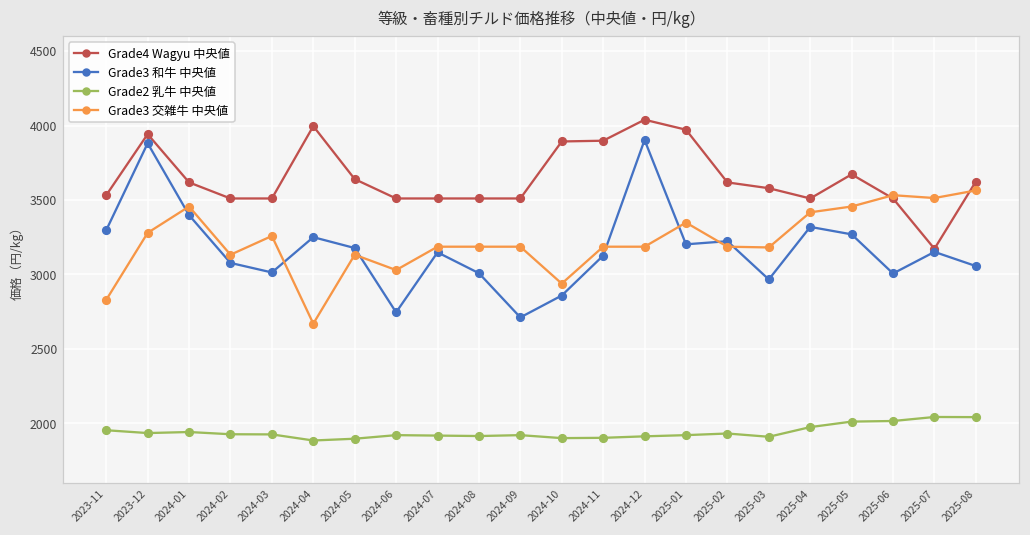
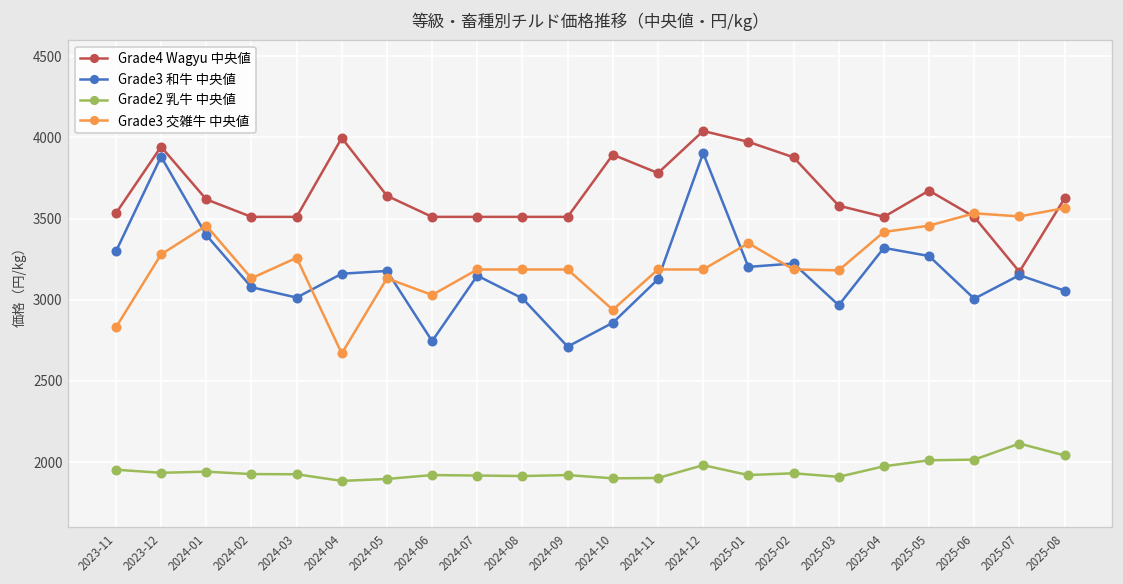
  {
    "Grade4 Wagyu 中央値": {
      "2023-11": 3530,
      "2023-12": 3940,
      "2024-01": 3620,
      "2024-02": 3510,
      "2024-03": 3510,
      "2024-04": 4000,
      "2024-05": 3640,
      "2024-06": 3510,
      "2024-07": 3510,
      "2024-08": 3510,
      "2024-09": 3510,
      "2024-10": 3890,
-     "2024-11": 3900,
+     "2024-11": 3780,
      "2024-12": 4040,
      "2025-01": 3970,
-     "2025-02": 3620,
+     "2025-02": 3880,
      "2025-03": 3580,
      "2025-04": 3510,
      "2025-05": 3670,
      "2025-06": 3510,
      "2025-07": 3170,
      "2025-08": 3620
    },
    "Grade3 和牛 中央値": {
      "2023-11": 3300,
      "2023-12": 3880,
      "2024-01": 3400,
      "2024-02": 3080,
      "2024-03": 3010,
-     "2024-04": 3250,
+     "2024-04": 3160,
      "2024-05": 3180,
      "2024-06": 2750,
      "2024-07": 3150,
      "2024-08": 3010,
      "2024-09": 2710,
      "2024-10": 2860,
      "2024-11": 3130,
      "2024-12": 3900,
      "2025-01": 3200,
      "2025-02": 3220,
      "2025-03": 2970,
      "2025-04": 3320,
      "2025-05": 3270,
      "2025-06": 3010,
      "2025-07": 3150,
      "2025-08": 3060
    },
    "Grade2 乳牛 中央値": {
      "2023-11": 1950,
      "2023-12": 1930,
      "2024-01": 1940,
      "2024-02": 1930,
      "2024-03": 1930,
      "2024-04": 1880,
      "2024-05": 1900,
      "2024-06": 1920,
      "2024-07": 1920,
      "2024-08": 1910,
      "2024-09": 1920,
      "2024-10": 1900,
      "2024-11": 1900,
-     "2024-12": 1910,
+     "2024-12": 1980,
      "2025-01": 1920,
      "2025-02": 1930,
      "2025-03": 1910,
      "2025-04": 1970,
      "2025-05": 2010,
      "2025-06": 2020,
-     "2025-07": 2040,
+     "2025-07": 2110,
      "2025-08": 2040
    },
    "Grade3 交雑牛 中央値": {
      "2023-11": 2830,
      "2023-12": 3280,
      "2024-01": 3460,
      "2024-02": 3130,
      "2024-03": 3260,
      "2024-04": 2670,
      "2024-05": 3130,
      "2024-06": 3030,
      "2024-07": 3190,
      "2024-08": 3190,
      "2024-09": 3190,
      "2024-10": 2940,
      "2024-11": 3190,
      "2024-12": 3190,
      "2025-01": 3350,
      "2025-02": 3190,
      "2025-03": 3180,
      "2025-04": 3420,
      "2025-05": 3460,
      "2025-06": 3530,
      "2025-07": 3510,
      "2025-08": 3560
    }
  }
